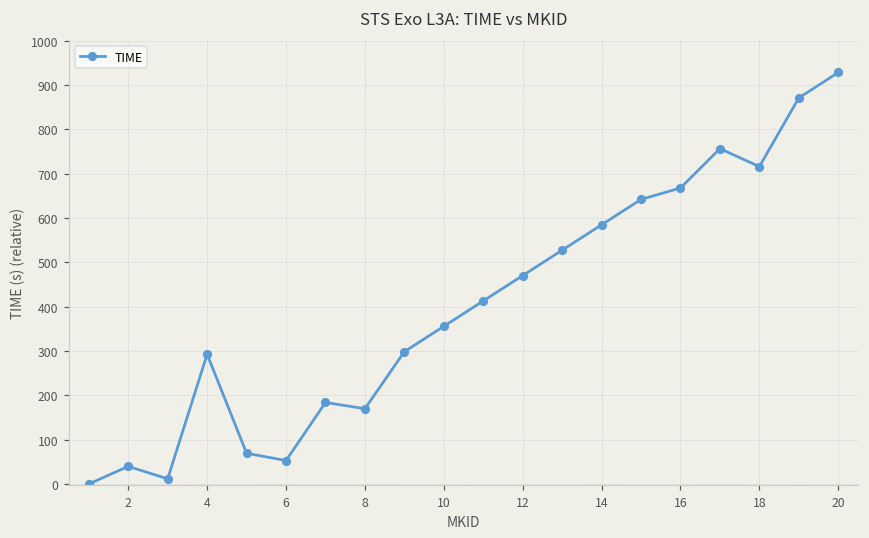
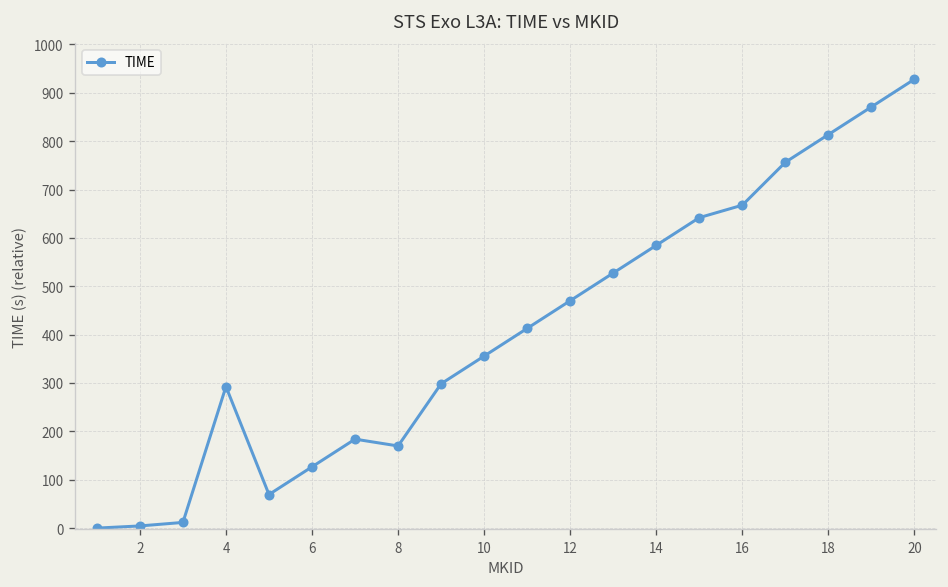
  {
-   "2": 40,
+   "2": 0,
    "4": 290,
-   "6": 50,
+   "6": 130,
    "8": 170,
    "10": 360,
    "12": 470,
    "14": 580,
    "16": 670,
-   "18": 720,
+   "18": 810,
    "20": 930
  }
